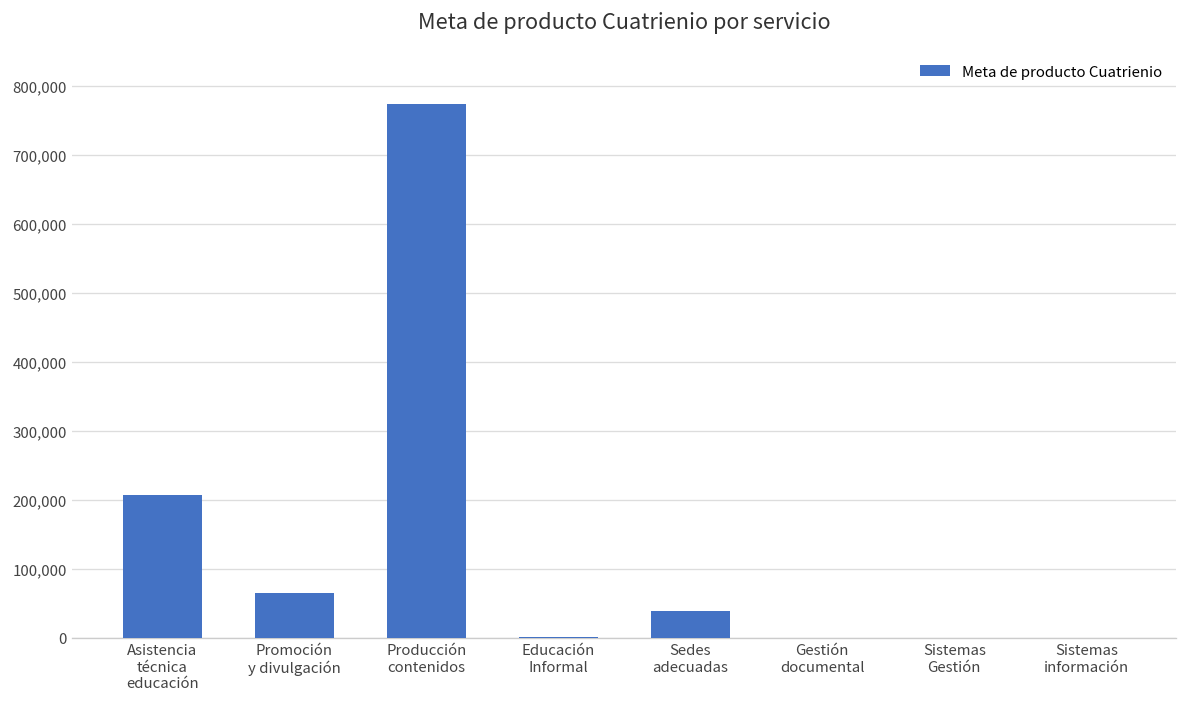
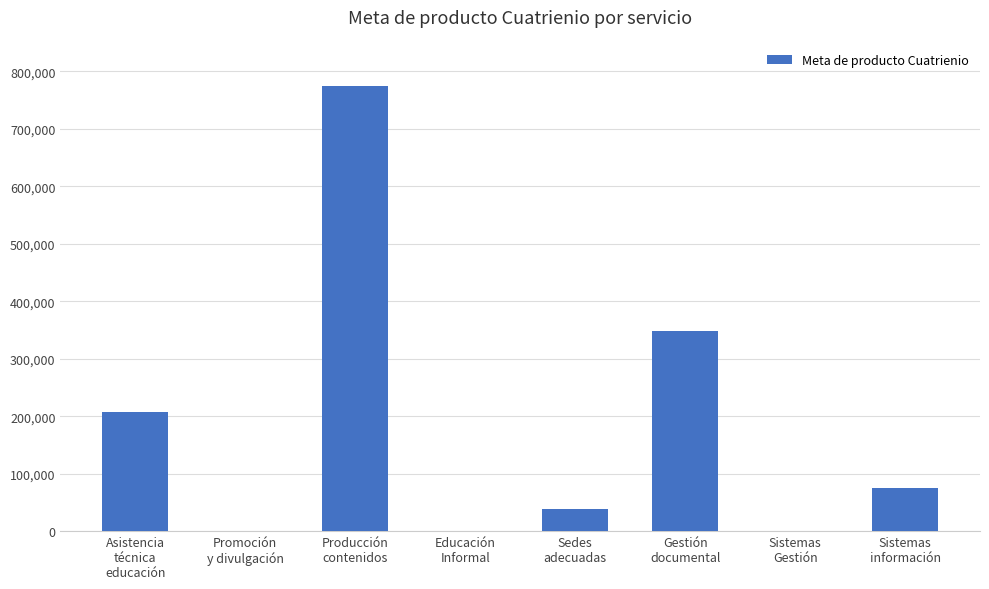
  {
    "Asistencia técnica educación": "210,000",
-   "Promoción y divulgación": "70,000",
+   "Promoción y divulgación": "0",
    "Producción contenidos": "770,000",
    "Sedes adecuadas": "40,000",
-   "Gestión documental": "0",
-   "Sistemas información": "0"
+   "Gestión documental": "350,000",
+   "Sistemas información": "70,000"
  }
